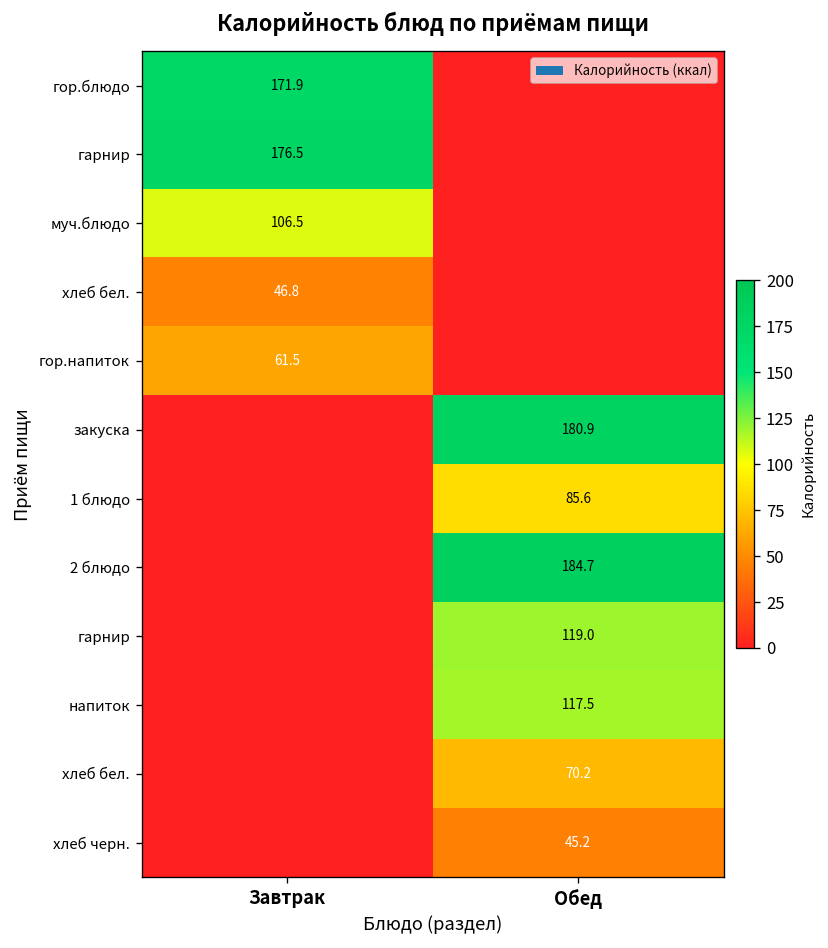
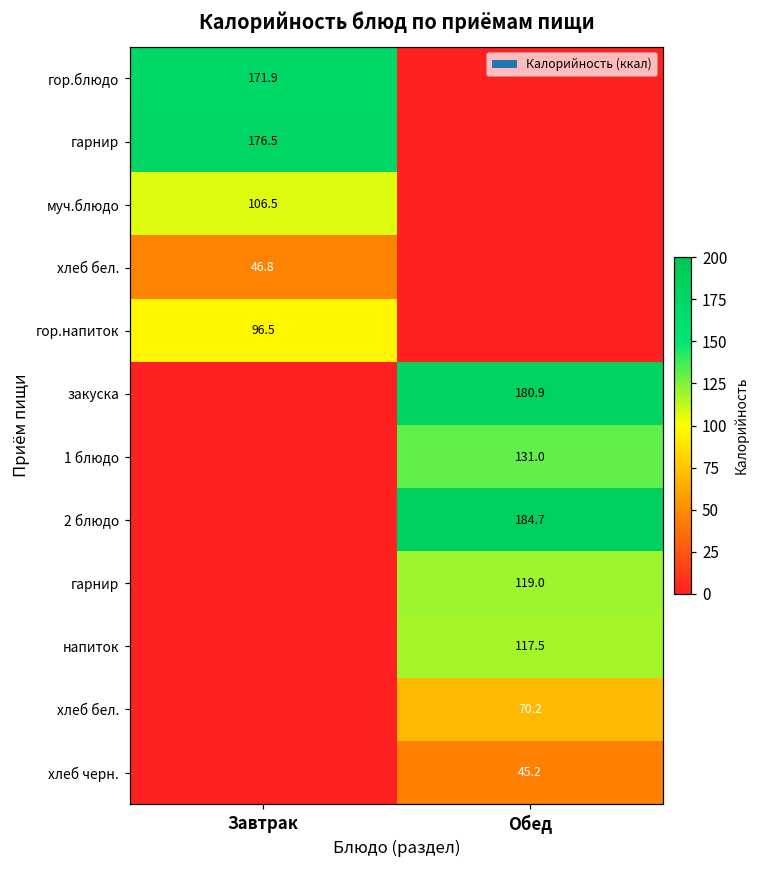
  {
    "гор.блюдо": {
      "Завтрак": 171.9
    },
    "муч.блюдо": {
      "Завтрак": 106.5
    },
    "гор.напиток": {
-     "Завтрак": 61.5
+     "Завтрак": 96.5
    },
    "закуска": {
      "Обед": 180.9
    },
    "1 блюдо": {
-     "Обед": 85.6
+     "Обед": 131.0
    },
    "2 блюдо": {
      "Обед": 184.7
    },
    "напиток": {
      "Обед": 117.5
    },
    "хлеб черн.": {
      "Обед": 45.2
    }
  }
